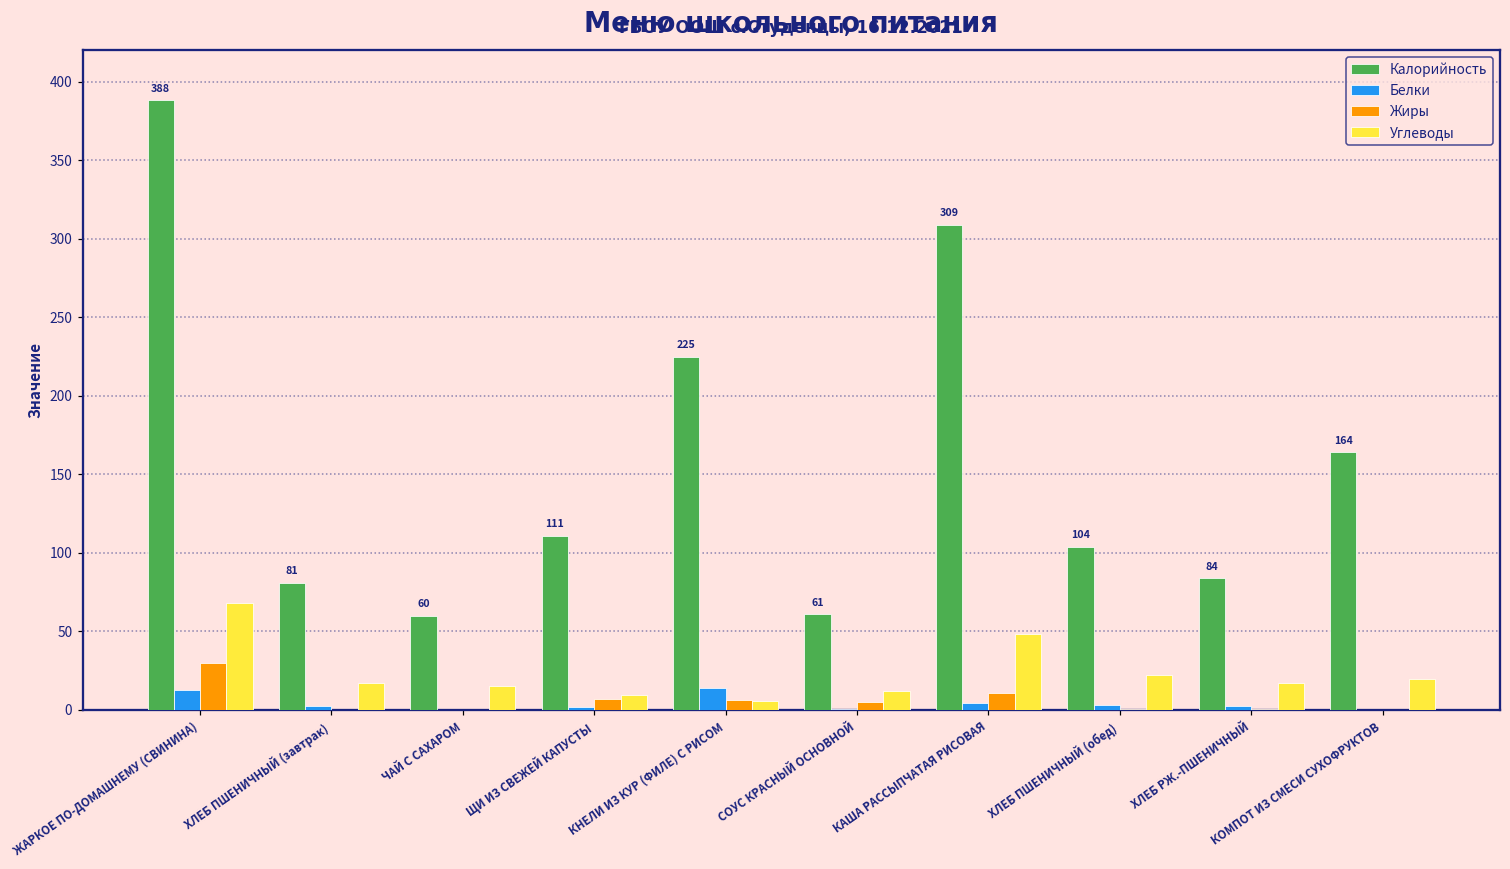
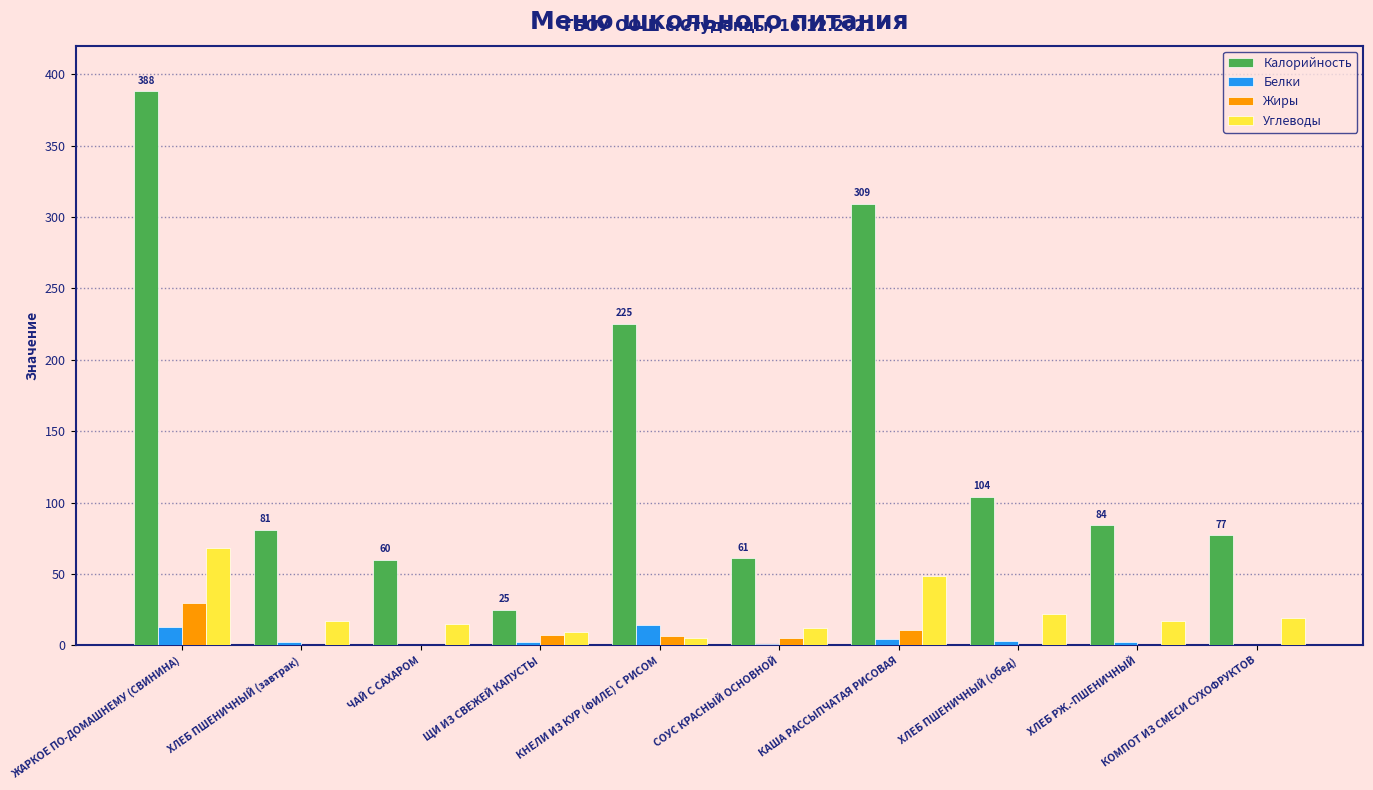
  {
    "Калорийность": {
      "ЖАРКОЕ ПО-ДОМАШНЕМУ (СВИНИНА)": 388,
      "ХЛЕБ ПШЕНИЧНЫЙ (завтрак)": 81,
      "ЧАЙ С САХАРОМ": 60,
-     "ЩИ ИЗ СВЕЖЕЙ КАПУСТЫ": 111,
+     "ЩИ ИЗ СВЕЖЕЙ КАПУСТЫ": 25,
      "КНЕЛИ ИЗ КУР (ФИЛЕ) С РИСОМ": 225,
      "СОУС КРАСНЫЙ ОСНОВНОЙ": 61,
      "КАША РАССЫПЧАТАЯ РИСОВАЯ": 309,
      "ХЛЕБ ПШЕНИЧНЫЙ (обед)": 104,
      "ХЛЕБ РЖ.-ПШЕНИЧНЫЙ": 84,
-     "КОМПОТ ИЗ СМЕСИ СУХОФРУКТОВ": 164
+     "КОМПОТ ИЗ СМЕСИ СУХОФРУКТОВ": 77
    },
    "Белки": {
      "ЖАРКОЕ ПО-ДОМАШНЕМУ (СВИНИНА)": 13,
      "ХЛЕБ ПШЕНИЧНЫЙ (завтрак)": 3,
      "ЩИ ИЗ СВЕЖЕЙ КАПУСТЫ": 2,
      "КНЕЛИ ИЗ КУР (ФИЛЕ) С РИСОМ": 14,
      "КАША РАССЫПЧАТАЯ РИСОВАЯ": 5,
      "ХЛЕБ ПШЕНИЧНЫЙ (обед)": 3,
      "ХЛЕБ РЖ.-ПШЕНИЧНЫЙ": 3,
      "КОМПОТ ИЗ СМЕСИ СУХОФРУКТОВ": 0
    },
    "Жиры": {
      "ЖАРКОЕ ПО-ДОМАШНЕМУ (СВИНИНА)": 30,
      "ЩИ ИЗ СВЕЖЕЙ КАПУСТЫ": 7,
      "КНЕЛИ ИЗ КУР (ФИЛЕ) С РИСОМ": 6,
      "СОУС КРАСНЫЙ ОСНОВНОЙ": 5,
      "КАША РАССЫПЧАТАЯ РИСОВАЯ": 11,
      "КОМПОТ ИЗ СМЕСИ СУХОФРУКТОВ": 0
    },
    "Углеводы": {
      "ЖАРКОЕ ПО-ДОМАШНЕМУ (СВИНИНА)": 68,
      "ХЛЕБ ПШЕНИЧНЫЙ (завтрак)": 17,
      "ЧАЙ С САХАРОМ": 15,
      "ЩИ ИЗ СВЕЖЕЙ КАПУСТЫ": 10,
      "КНЕЛИ ИЗ КУР (ФИЛЕ) С РИСОМ": 5,
      "СОУС КРАСНЫЙ ОСНОВНОЙ": 12,
      "КАША РАССЫПЧАТАЯ РИСОВАЯ": 49,
      "ХЛЕБ ПШЕНИЧНЫЙ (обед)": 22,
      "ХЛЕБ РЖ.-ПШЕНИЧНЫЙ": 17,
      "КОМПОТ ИЗ СМЕСИ СУХОФРУКТОВ": 19
    }
  }
